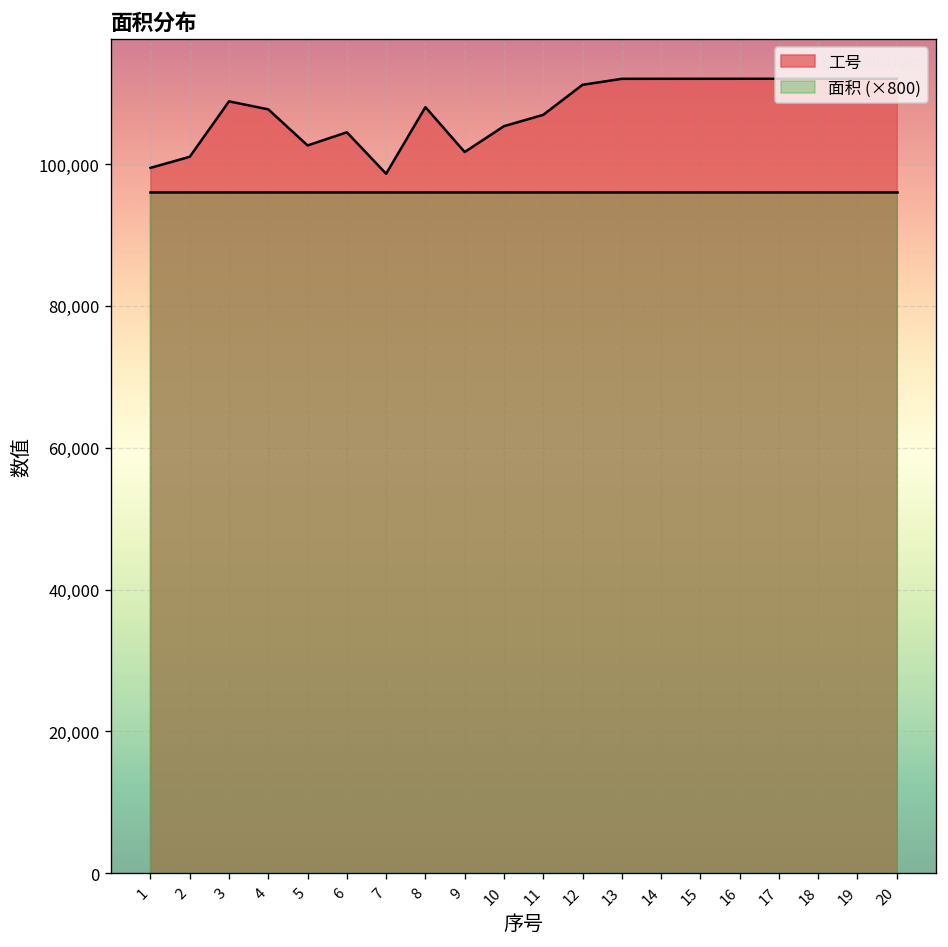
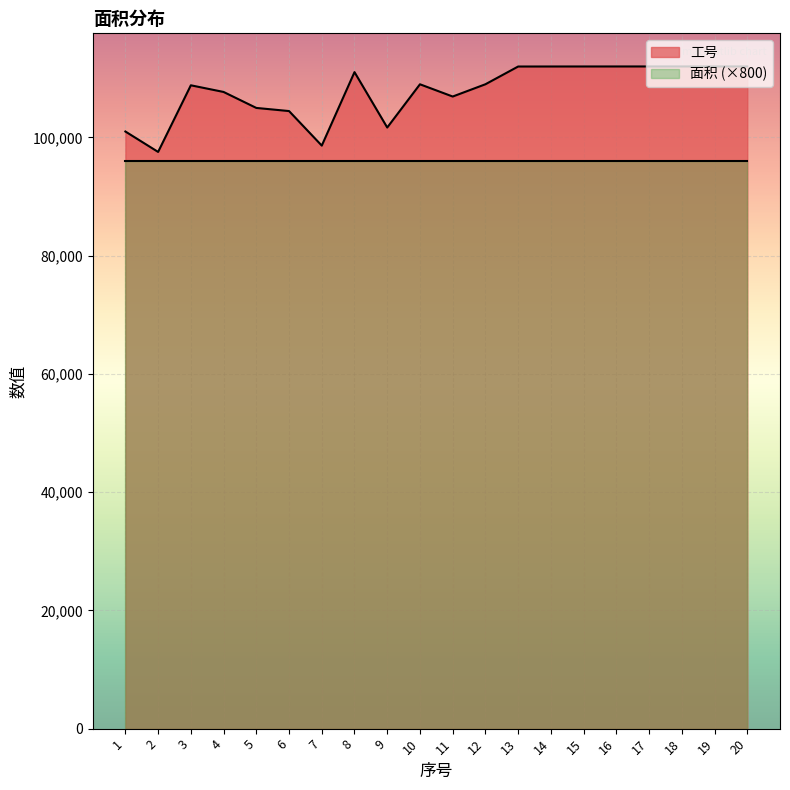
  {
    "工号": {
-     "1": "99,000",
-     "2": "101,000",
+     "1": "101,000",
+     "2": "98,000",
      "3": "109,000",
      "4": "108,000",
-     "5": "103,000",
+     "5": "105,000",
      "6": "104,000",
      "7": "99,000",
-     "8": "108,000",
+     "8": "111,000",
      "9": "102,000",
-     "10": "105,000",
+     "10": "109,000",
      "11": "107,000",
-     "12": "111,000",
+     "12": "109,000",
      "13": "112,000",
      "14": "112,000",
      "15": "112,000",
      "16": "112,000"
    },
    "面积 (×800)": {
      "1": "96,000",
      "2": "96,000",
      "3": "96,000",
      "4": "96,000",
      "5": "96,000",
      "6": "96,000",
      "7": "96,000",
      "8": "96,000",
      "9": "96,000",
      "10": "96,000",
      "11": "96,000",
      "12": "96,000",
      "13": "96,000",
      "14": "96,000",
      "15": "96,000",
      "16": "96,000",
      "17": "96,000",
      "18": "96,000",
      "19": "96,000",
      "20": "96,000"
    }
  }
